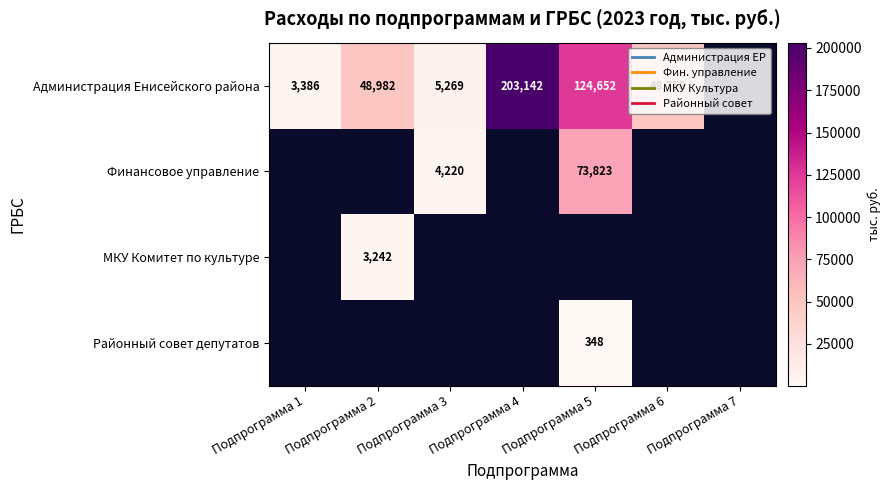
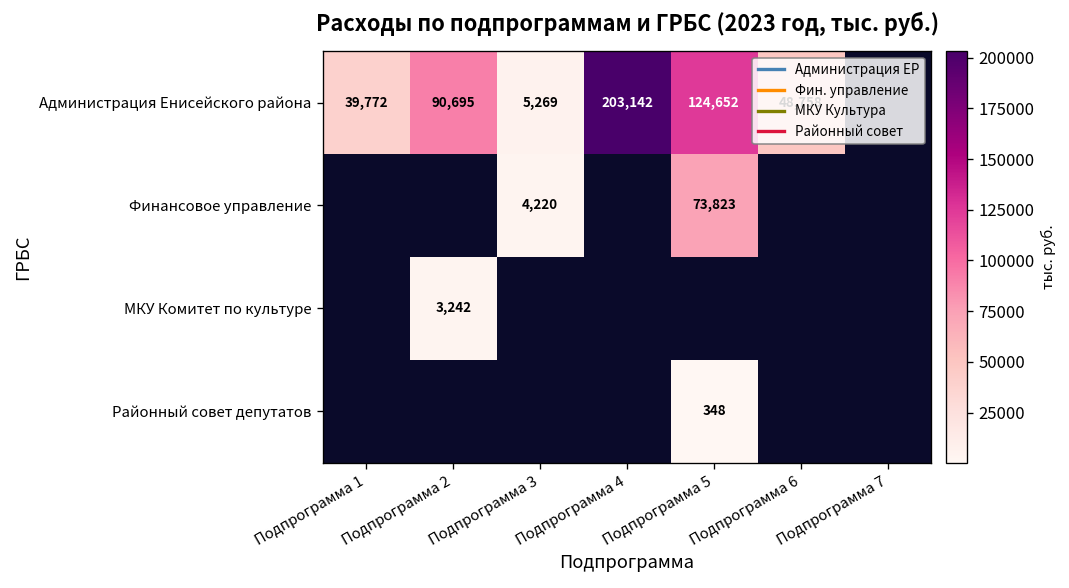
  {
    "Администрация Енисейского района": {
-     "Подпрограмма 1": "3,386",
-     "Подпрограмма 2": "48,982",
+     "Подпрограмма 1": "39,772",
+     "Подпрограмма 2": "90,695",
      "Подпрограмма 3": "5,269",
      "Подпрограмма 4": "203,142",
      "Подпрограмма 5": "124,652"
    },
    "Финансовое управление": {
      "Подпрограмма 3": "4,220",
      "Подпрограмма 5": "73,823"
    },
    "МКУ Комитет по культуре": {
      "Подпрограмма 2": "3,242"
    },
    "Районный совет депутатов": {
      "Подпрограмма 5": "348"
    }
  }
